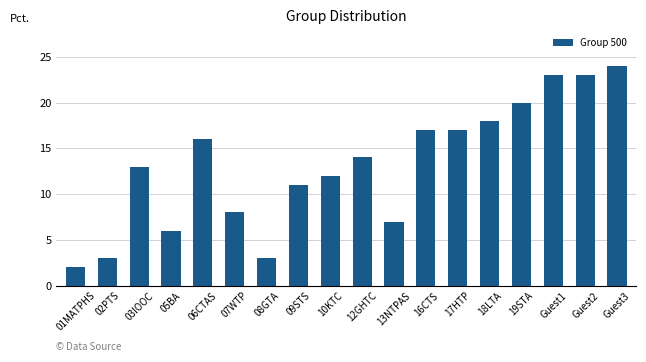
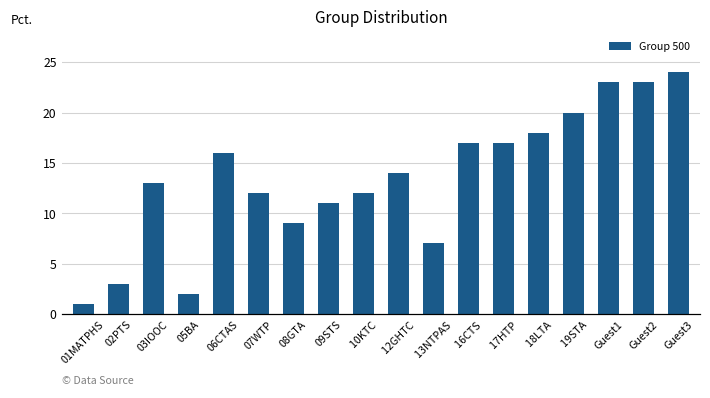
  {
-   "01MATPHS": 2,
+   "01MATPHS": 1,
    "02PTS": 3,
    "03IOOC": 13,
-   "05BA": 6,
+   "05BA": 2,
    "06CTAS": 16,
-   "07WTP": 8,
-   "08GTA": 3,
+   "07WTP": 12,
+   "08GTA": 9,
    "09STS": 11,
    "10KTC": 12,
    "12GHTC": 14,
    "13NTPAS": 7,
    "16CTS": 17,
    "17HTP": 17,
    "18LTA": 18,
    "19STA": 20,
    "Guest1": 23,
    "Guest2": 23,
    "Guest3": 24
  }
